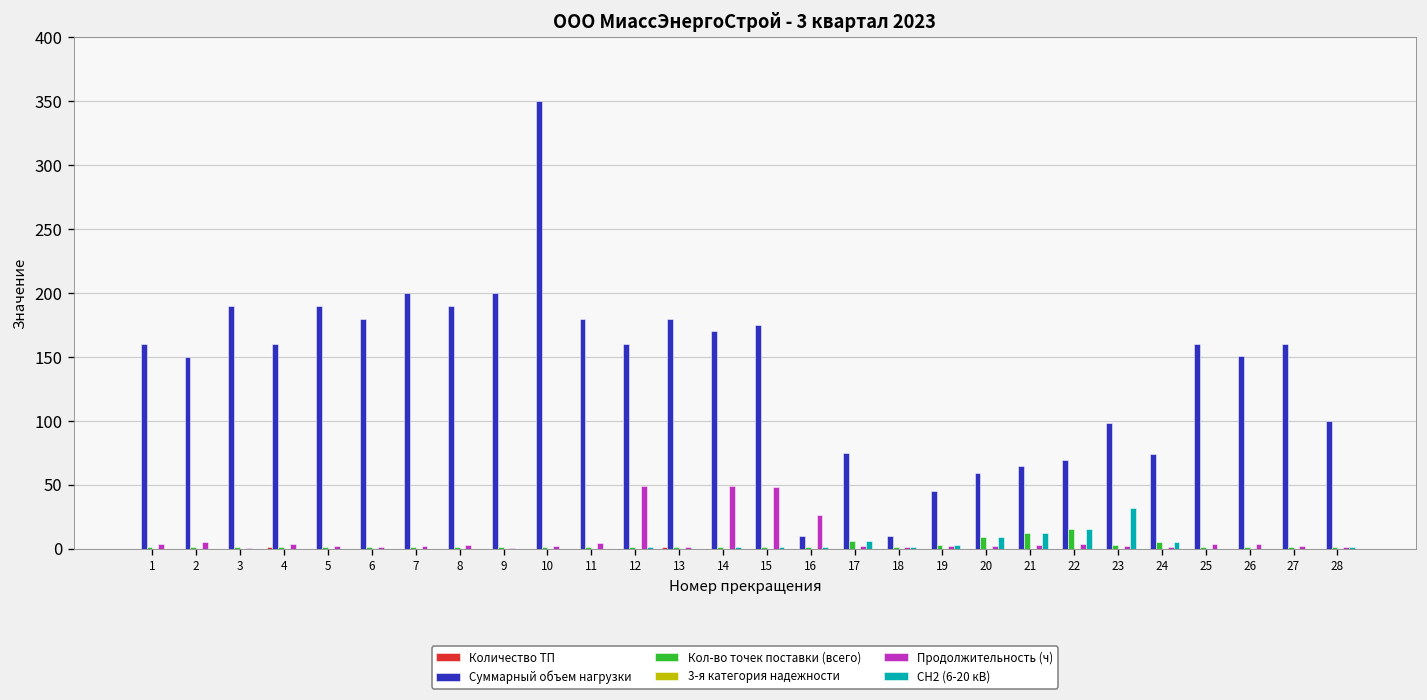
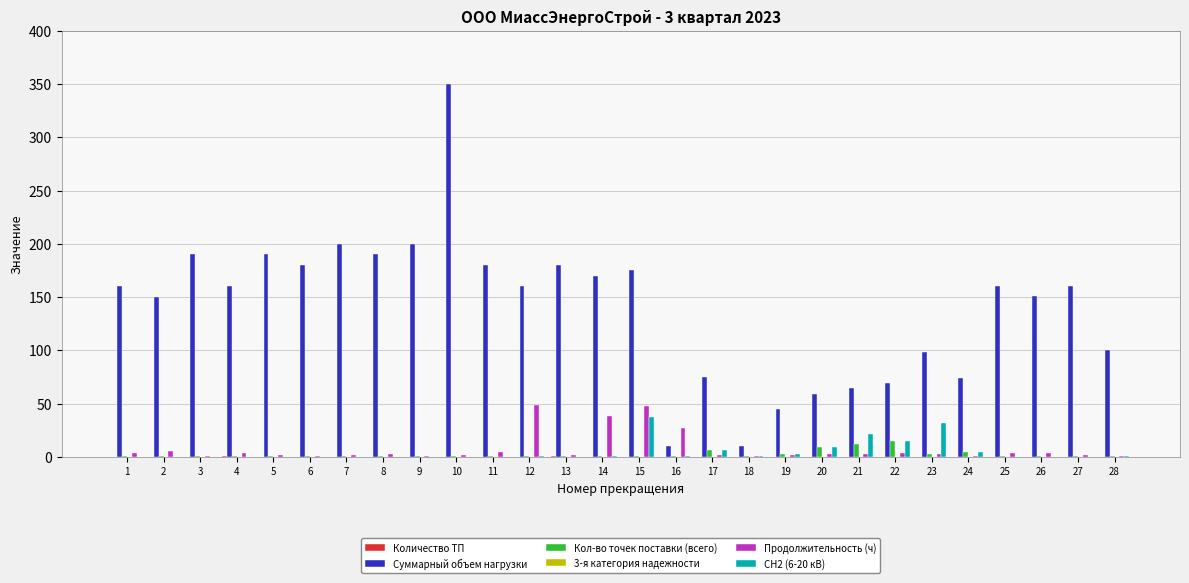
  {
    "Количество ТП": {
      "1": 0,
      "2": 0,
      "3": 0,
      "5": 0,
      "6": 0,
      "7": 0,
      "8": 0,
      "9": 0,
      "10": 0,
      "11": 0,
      "12": 0,
      "14": 0,
      "15": 0,
      "16": 0,
      "17": 0,
      "18": 0,
      "19": 0,
      "20": 0,
      "21": 0,
      "22": 0,
      "23": 0,
      "24": 0,
      "25": 0,
      "26": 0,
      "27": 0,
      "28": 0
    },
    "Суммарный объем нагрузки": {
      "1": 160,
      "2": 150,
      "3": 190,
      "4": 160,
      "5": 190,
      "6": 180,
      "7": 200,
      "8": 190,
      "9": 200,
      "10": 350,
      "11": 180,
      "12": 160,
      "13": 180,
      "14": 170,
      "15": 175,
      "16": 10,
      "17": 75,
      "18": 10,
      "19": 45,
      "20": 59,
      "21": 65,
      "22": 69,
      "23": 98,
      "24": 74,
      "25": 160,
      "26": 151,
      "27": 160,
      "28": 100
    },
    "Кол-во точек поставки (всего)": {
      "17": 6,
      "19": 3,
      "20": 9,
      "21": 12,
      "22": 15,
      "23": 3,
      "24": 5
    },
    "3-я категория надежности": {
      "1": 0,
      "2": 0,
      "3": 0,
      "4": 0,
      "5": 0,
      "6": 0,
      "7": 0,
      "8": 0,
      "9": 0,
      "10": 0,
      "11": 0,
      "12": 0,
      "13": 0,
      "14": 0,
      "15": 0,
      "16": 0,
      "17": 0,
      "18": 0,
      "19": 0,
      "20": 0,
      "21": 0,
      "22": 0,
      "23": 0,
      "24": 0,
      "25": 0,
      "26": 0,
      "27": 0,
      "28": 0
    },
    "Продолжительность (ч)": {
      "1": 4,
      "2": 5,
      "4": 3,
      "8": 3,
      "11": 5,
      "12": 49,
-     "14": 49,
+     "14": 38,
      "15": 48,
      "16": 27,
      "20": 2,
      "21": 3,
      "22": 4,
      "25": 3,
      "26": 3
    },
    "СН2 (6-20 кВ)": {
      "1": 0,
      "2": 0,
      "3": 0,
      "4": 0,
      "5": 0,
      "6": 0,
      "7": 0,
      "8": 0,
      "9": 0,
      "10": 0,
      "11": 0,
      "13": 0,
-     "15": 1,
+     "15": 37,
      "17": 6,
      "19": 3,
      "20": 9,
-     "21": 12,
+     "21": 21,
      "22": 15,
      "23": 32,
      "24": 5,
      "25": 0,
      "26": 0,
      "27": 0
    }
  }
